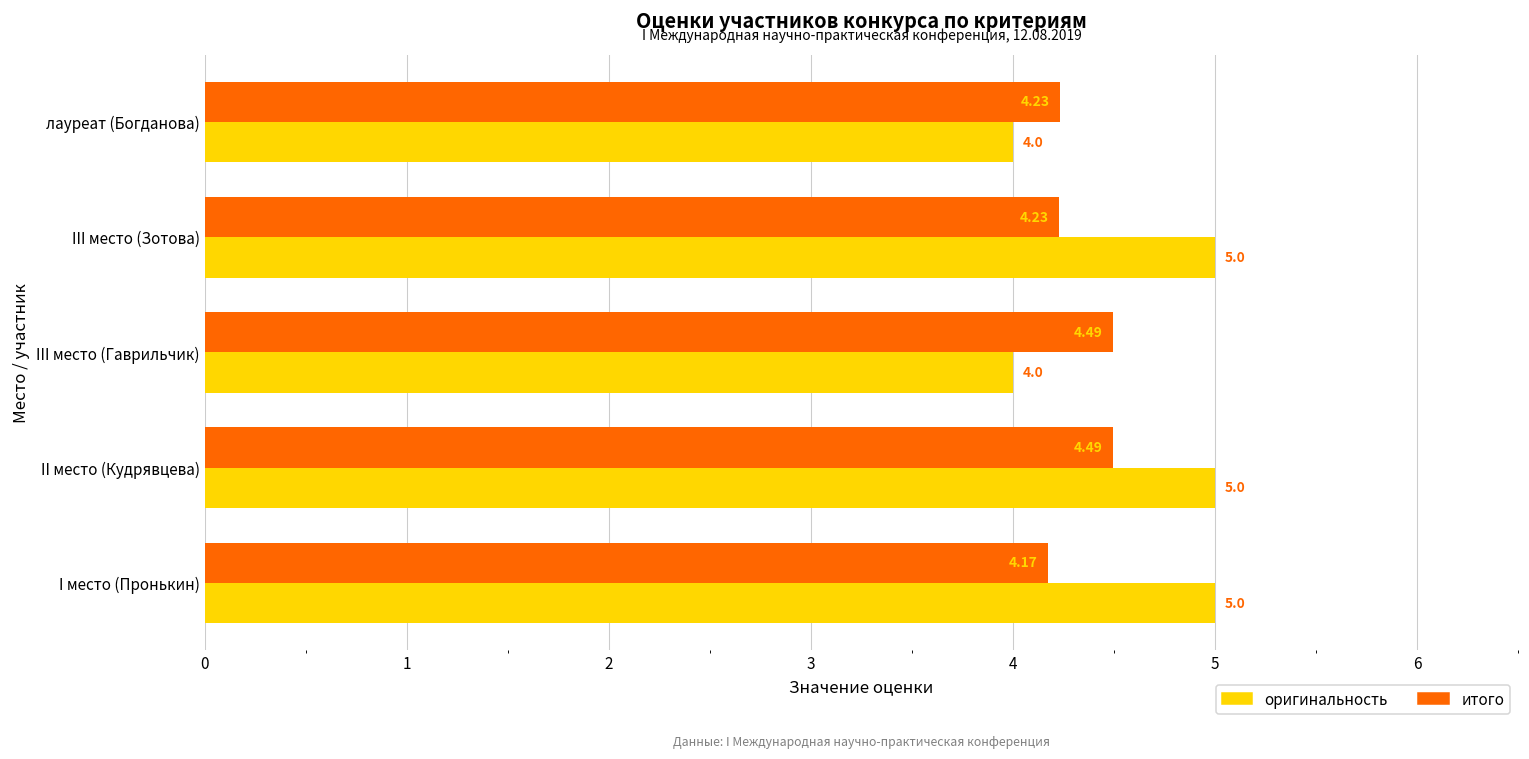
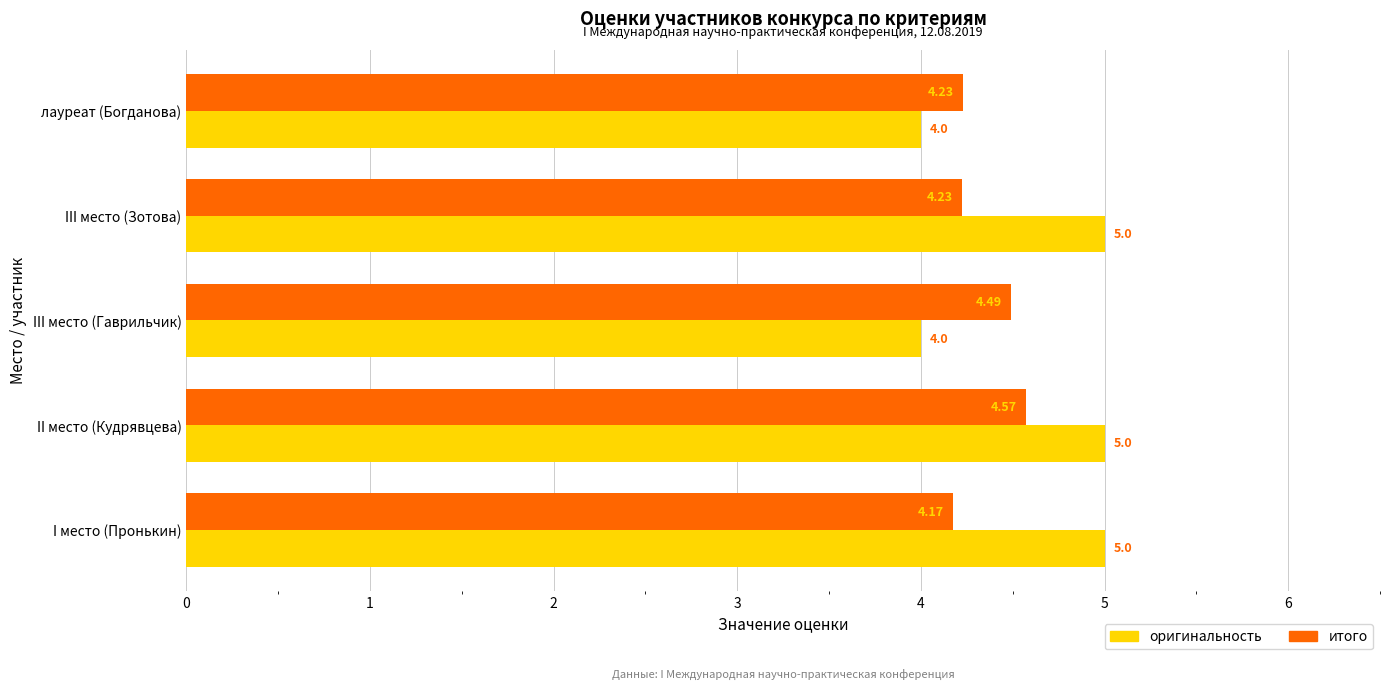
  {
    "итого": {
      "лауреат (Богданова)": 4.23,
      "III место (Зотова)": 4.23,
      "III место (Гаврильчик)": 4.49,
-     "II место (Кудрявцева)": 4.49,
+     "II место (Кудрявцева)": 4.57,
      "I место (Пронькин)": 4.17
    },
    "оригинальность": {
      "лауреат (Богданова)": 4.0,
      "III место (Зотова)": 5.0,
      "III место (Гаврильчик)": 4.0,
      "II место (Кудрявцева)": 5.0,
      "I место (Пронькин)": 5.0
    }
  }
